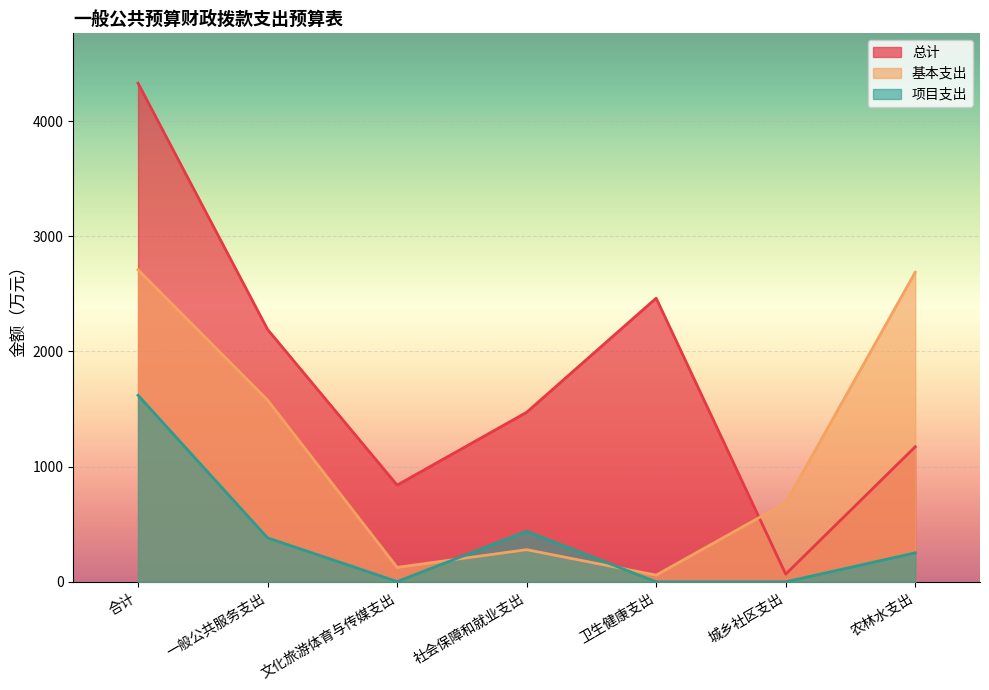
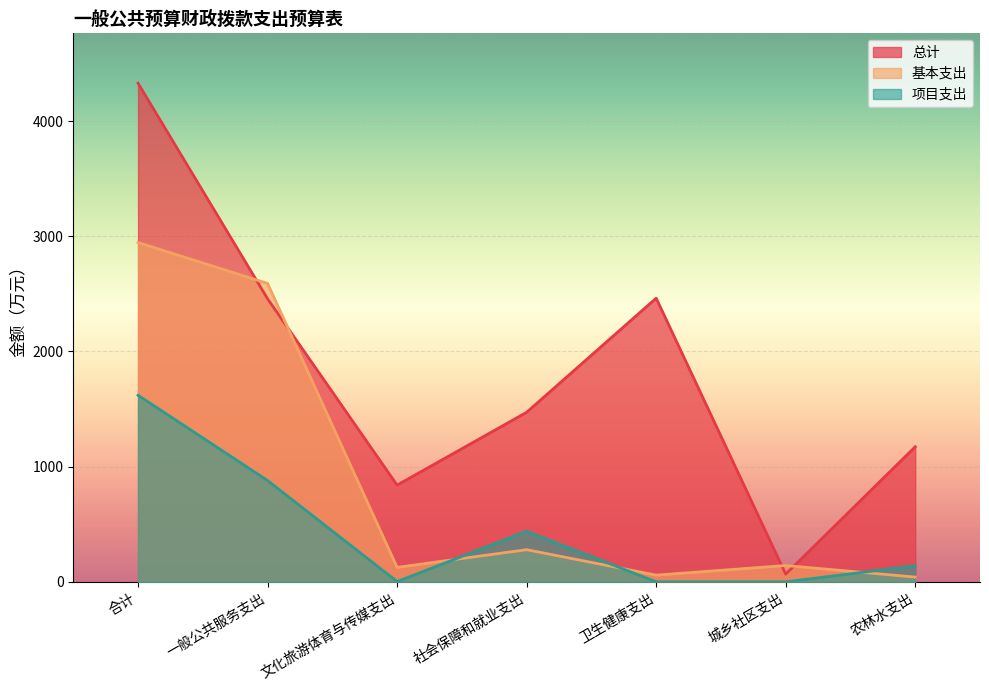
  {
    "总计": {
      "合计": 4330,
-     "一般公共服务支出": 2190,
+     "一般公共服务支出": 2460,
      "文化旅游体育与传媒支出": 840,
      "社会保障和就业支出": 1470,
      "卫生健康支出": 2460,
      "城乡社区支出": 70,
      "农林水支出": 1170
    },
    "基本支出": {
-     "合计": 2710,
-     "一般公共服务支出": 1580,
+     "合计": 2950,
+     "一般公共服务支出": 2590,
      "文化旅游体育与传媒支出": 130,
      "社会保障和就业支出": 280,
      "卫生健康支出": 60,
-     "城乡社区支出": 690,
-     "农林水支出": 2690
+     "城乡社区支出": 140,
+     "农林水支出": 40
    },
    "项目支出": {
      "合计": 1620,
-     "一般公共服务支出": 380,
+     "一般公共服务支出": 880,
      "文化旅游体育与传媒支出": 0,
      "社会保障和就业支出": 440,
      "卫生健康支出": 0,
      "城乡社区支出": 0,
-     "农林水支出": 250
+     "农林水支出": 140
    }
  }
